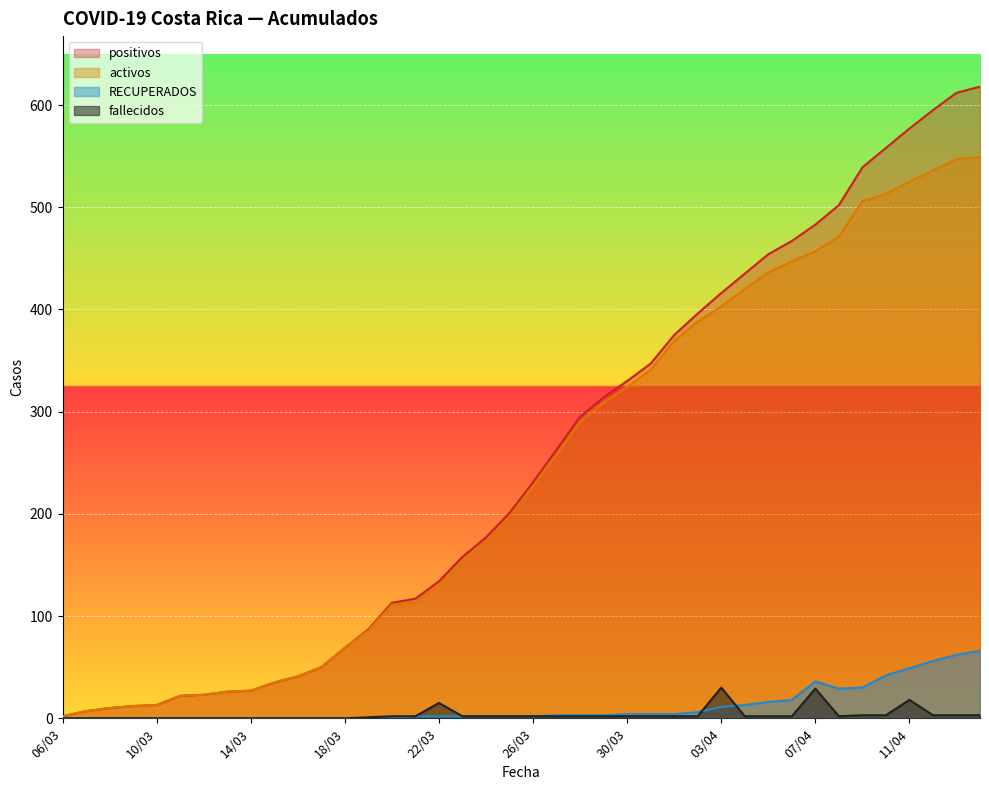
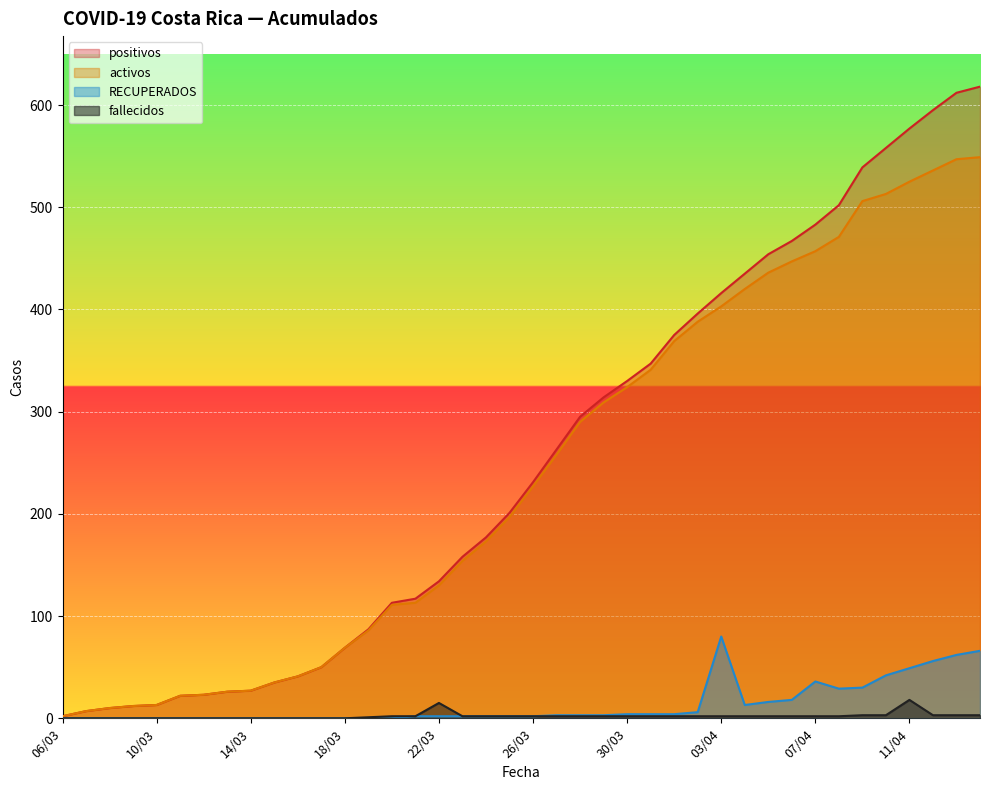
  {
    "RECUPERADOS": {
      "22/03": 2,
-     "03/04": 11,
+     "03/04": 80,
      "07/04": 36,
      "11/04": 49
    },
    "fallecidos": {
      "22/03": 15,
-     "03/04": 30,
-     "07/04": 29,
+     "03/04": 2,
+     "07/04": 2,
      "11/04": 18
    }
  }
